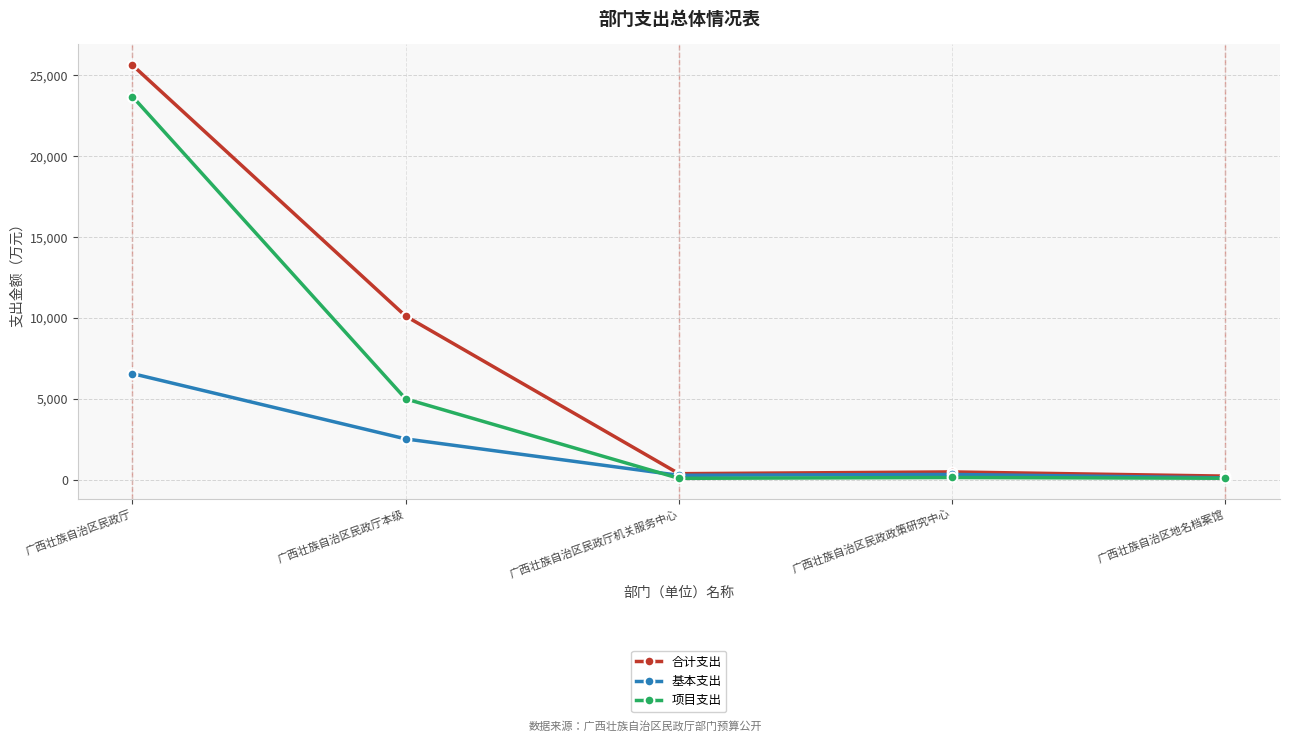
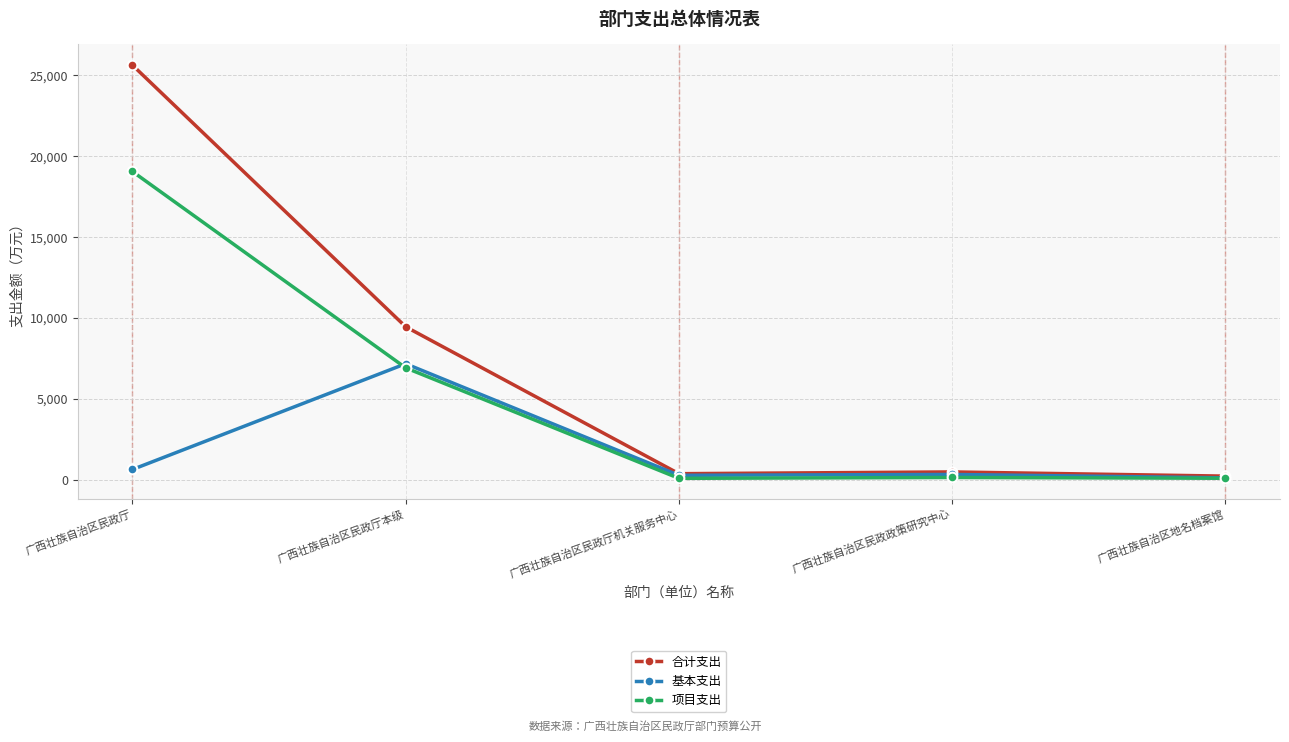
  {
    "合计支出": {
      "广西壮族自治区民政厅": "25,600",
-     "广西壮族自治区民政厅本级": "10,100"
+     "广西壮族自治区民政厅本级": "9,500"
    },
    "基本支出": {
-     "广西壮族自治区民政厅": "6,600",
-     "广西壮族自治区民政厅本级": "2,500"
+     "广西壮族自治区民政厅": "600",
+     "广西壮族自治区民政厅本级": "7,200"
    },
    "项目支出": {
-     "广西壮族自治区民政厅": "23,700",
-     "广西壮族自治区民政厅本级": "5,000",
+     "广西壮族自治区民政厅": "19,100",
+     "广西壮族自治区民政厅本级": "6,900",
      "广西壮族自治区民政厅机关服务中心": "100",
      "广西壮族自治区民政政策研究中心": "200"
    }
  }
